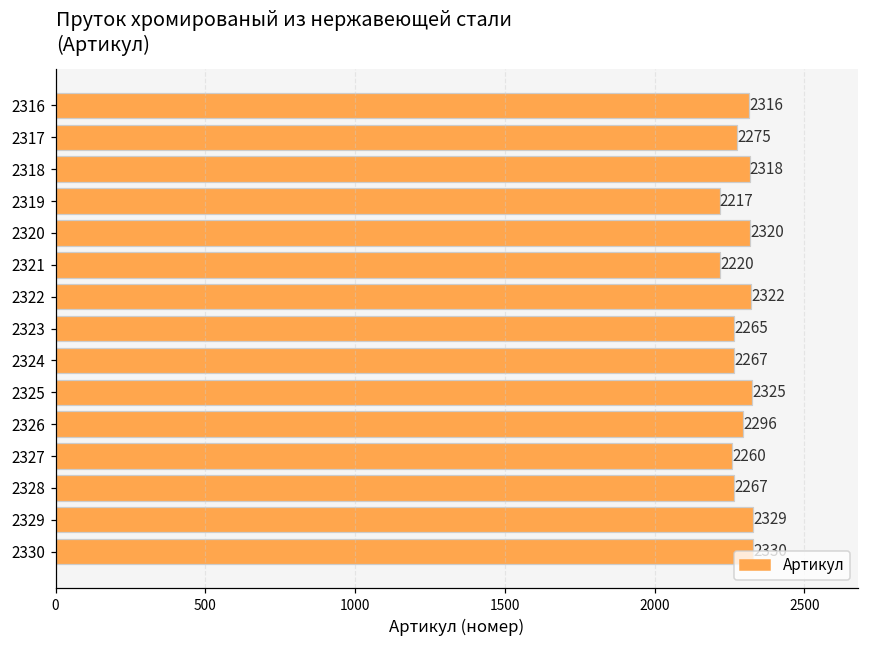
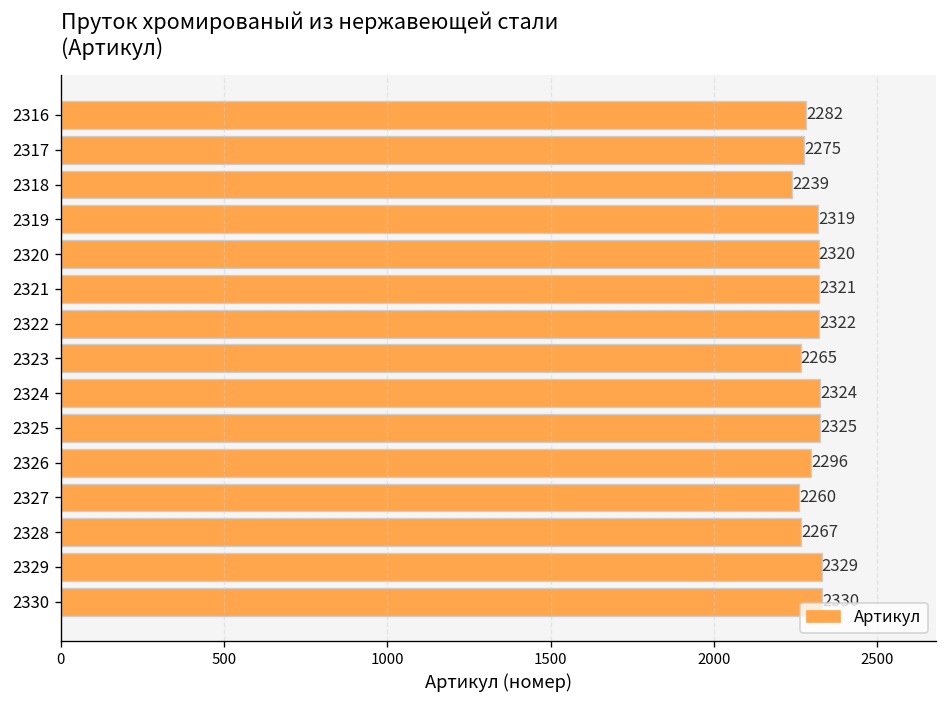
  {
-   "2316": 2316,
+   "2316": 2282,
    "2317": 2275,
-   "2318": 2318,
-   "2319": 2217,
+   "2318": 2239,
+   "2319": 2319,
    "2320": 2320,
-   "2321": 2220,
+   "2321": 2321,
    "2322": 2322,
    "2323": 2265,
-   "2324": 2267,
+   "2324": 2324,
    "2325": 2325,
    "2326": 2296,
    "2327": 2260,
    "2328": 2267,
    "2329": 2329
  }
